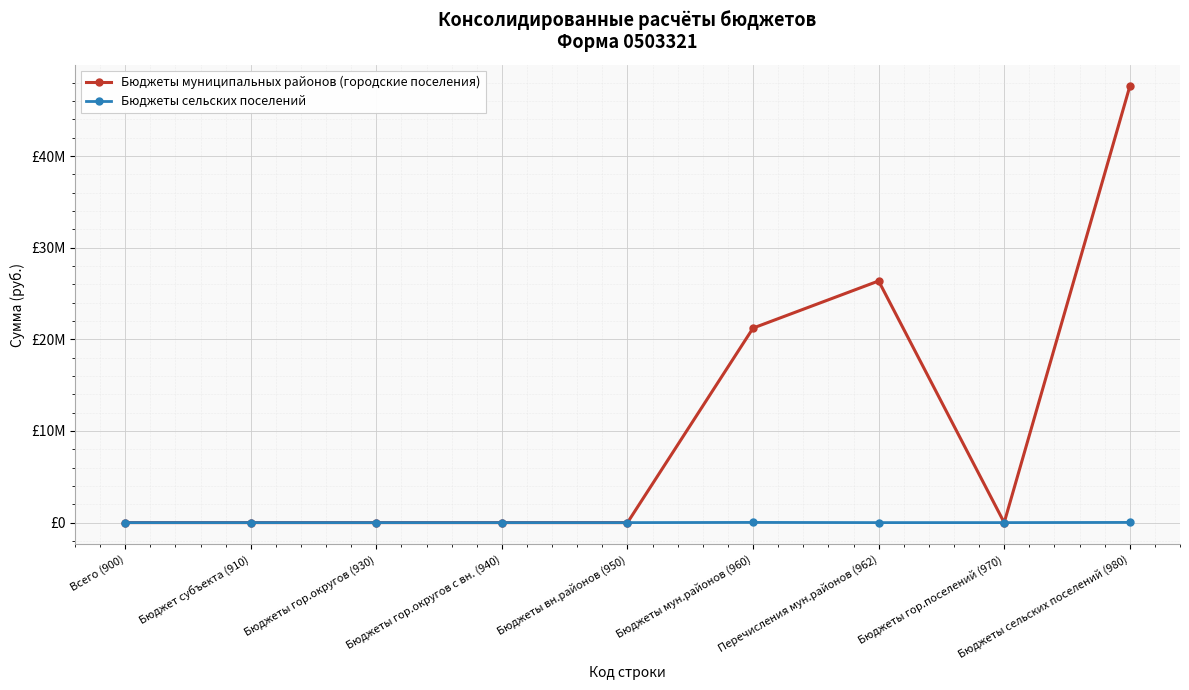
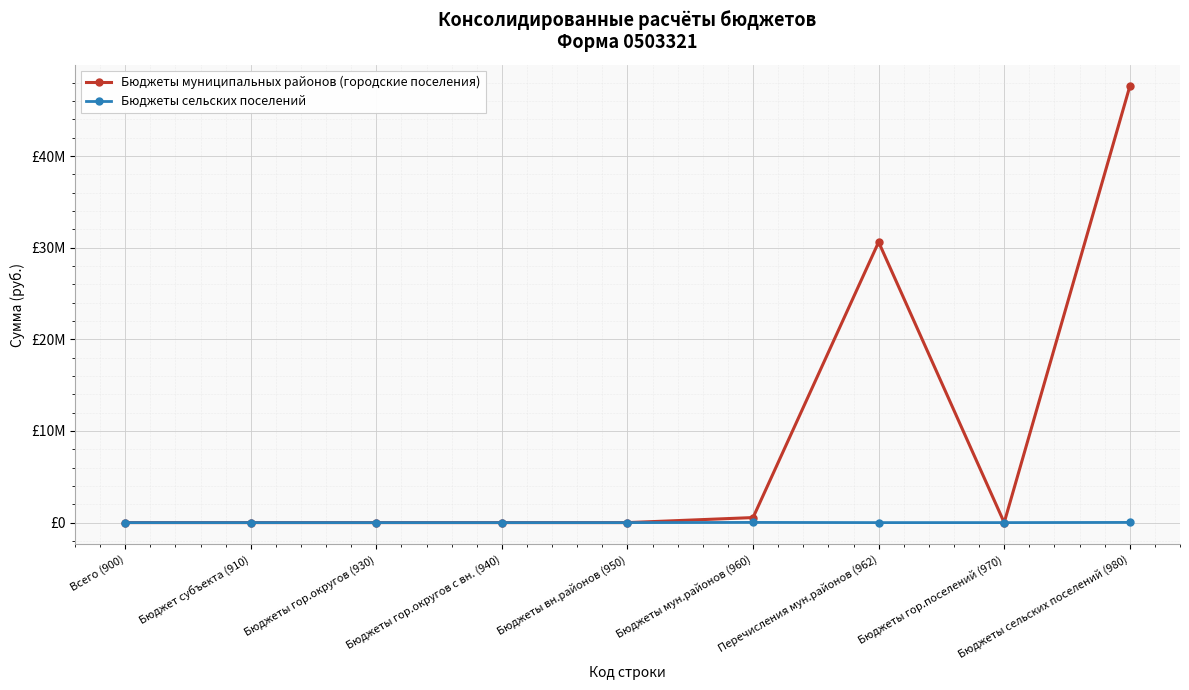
  {
    "Бюджеты муниципальных районов (городские поселения)": {
-     "Бюджеты мун.районов (960)": "£21000000",
-     "Перечисления мун.районов (962)": "£26000000",
+     "Бюджеты мун.районов (960)": "£1000000",
+     "Перечисления мун.районов (962)": "£31000000",
      "Бюджеты сельских поселений (980)": "£48000000"
    },
    "Бюджеты сельских поселений": {
      "Бюджеты мун.районов (960)": "£0",
      "Перечисления мун.районов (962)": "£0",
      "Бюджеты сельских поселений (980)": "£0"
    }
  }
